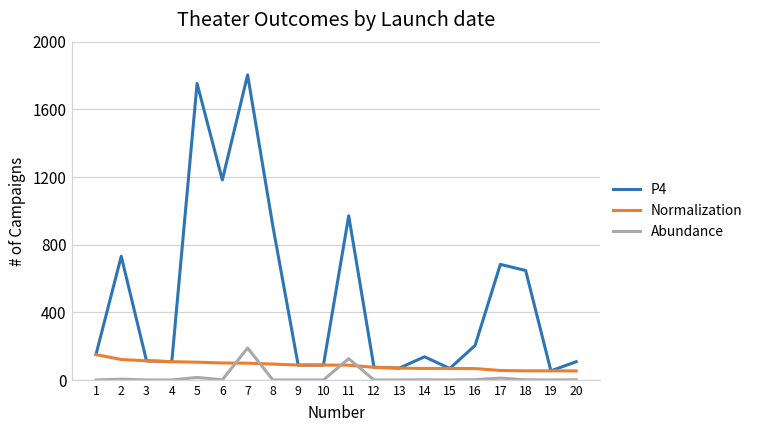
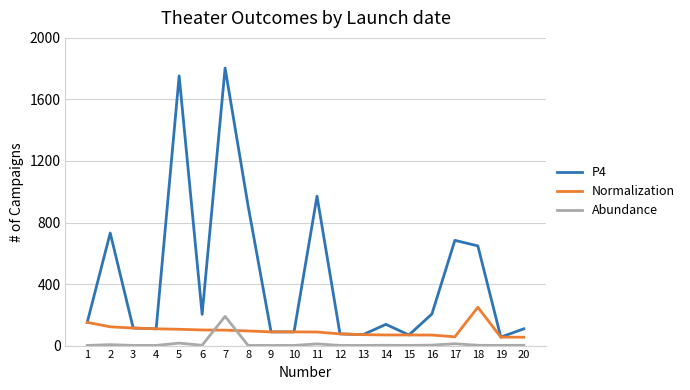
  {
    "P4": {
      "2": 730,
      "5": 1750,
-     "6": 1180,
+     "6": 200,
      "7": 1800,
      "8": 910,
      "11": 970,
      "14": 140,
      "16": 210,
      "17": 680,
      "18": 650,
      "20": 110
    },
    "Normalization": {
      "2": 120,
      "5": 110,
      "6": 100,
      "7": 100,
      "8": 100,
      "11": 90,
      "14": 70,
      "16": 70,
      "17": 60,
-     "18": 60,
+     "18": 250,
      "20": 50
    },
    "Abundance": {
      "1": 0,
      "2": 10,
      "3": 0,
      "4": 0,
      "5": 20,
      "6": 0,
      "7": 190,
      "8": 0,
      "9": 0,
      "10": 0,
-     "11": 130,
+     "11": 10,
      "12": 0,
      "13": 0,
      "14": 0,
      "15": 0,
      "16": 0,
      "17": 10,
      "18": 0,
      "19": 0,
      "20": 0
    }
  }
